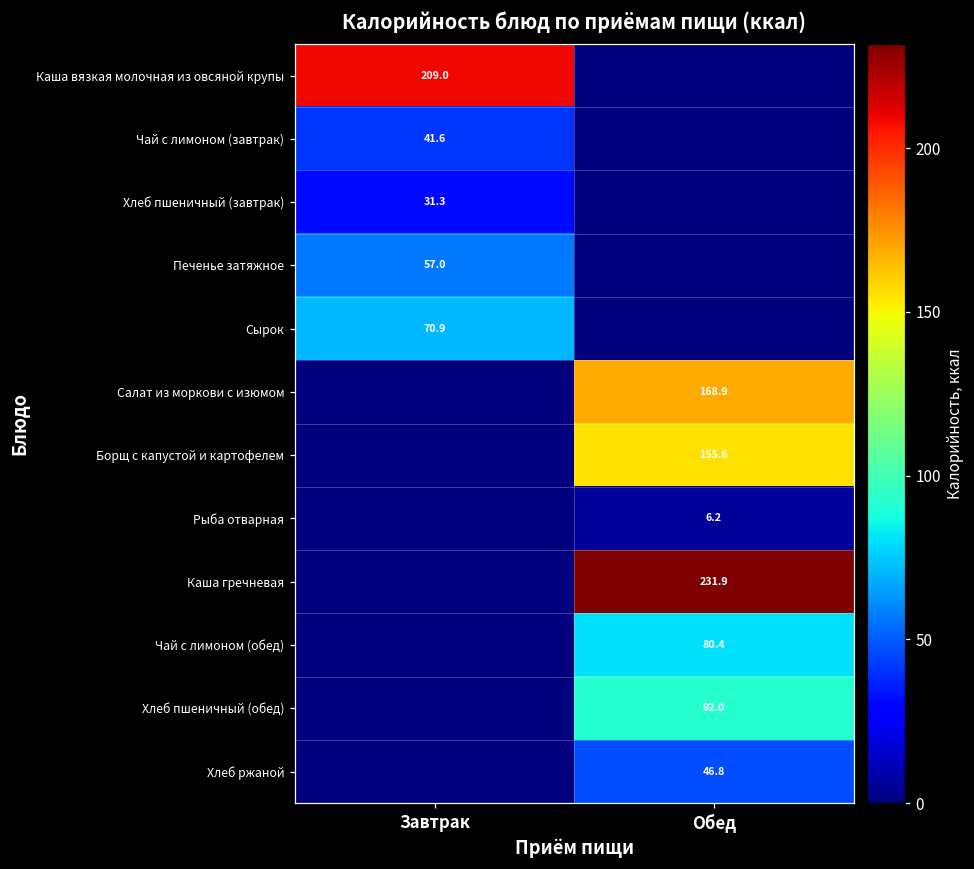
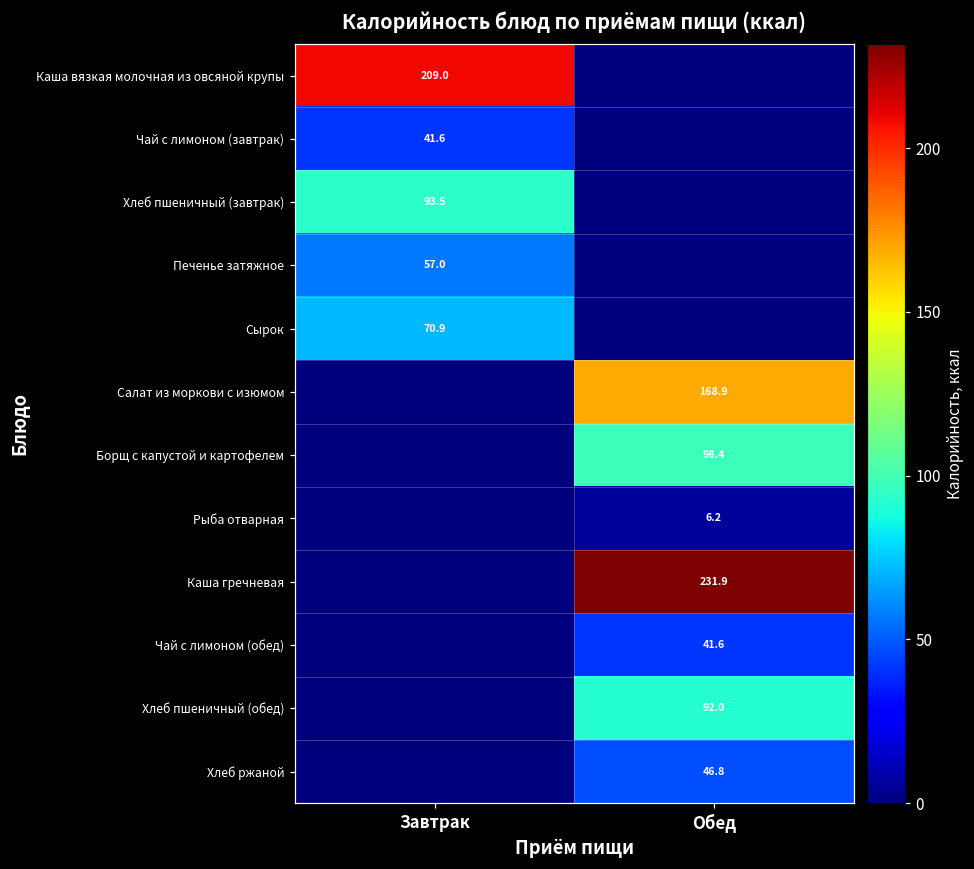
  {
    "Каша вязкая молочная из овсяной крупы": {
      "Завтрак": 209.0
    },
    "Чай с лимоном (завтрак)": {
      "Завтрак": 41.6
    },
    "Хлеб пшеничный (завтрак)": {
-     "Завтрак": 31.3
+     "Завтрак": 93.5
    },
    "Печенье затяжное": {
      "Завтрак": 57.0
    },
    "Сырок": {
      "Завтрак": 70.9
    },
    "Салат из моркови с изюмом": {
      "Обед": 168.9
    },
    "Борщ с капустой и картофелем": {
-     "Обед": 155.6
+     "Обед": 98.4
    },
    "Рыба отварная": {
      "Обед": 6.2
    },
    "Каша гречневая": {
      "Обед": 231.9
    },
    "Чай с лимоном (обед)": {
-     "Обед": 80.4
+     "Обед": 41.6
    },
    "Хлеб пшеничный (обед)": {
      "Обед": 92.0
    },
    "Хлеб ржаной": {
      "Обед": 46.8
    }
  }
